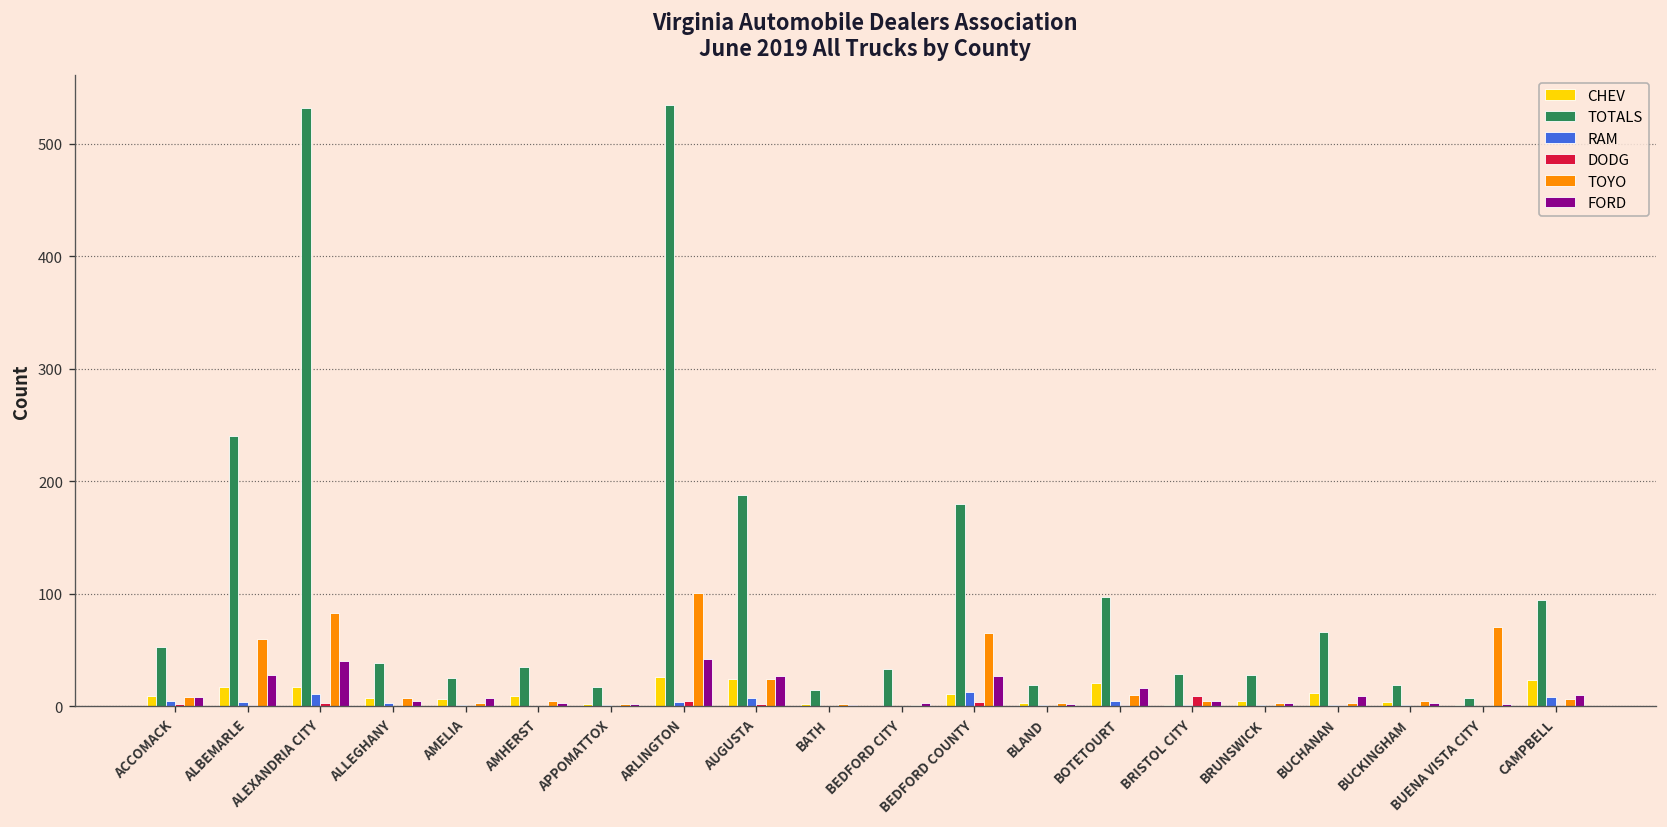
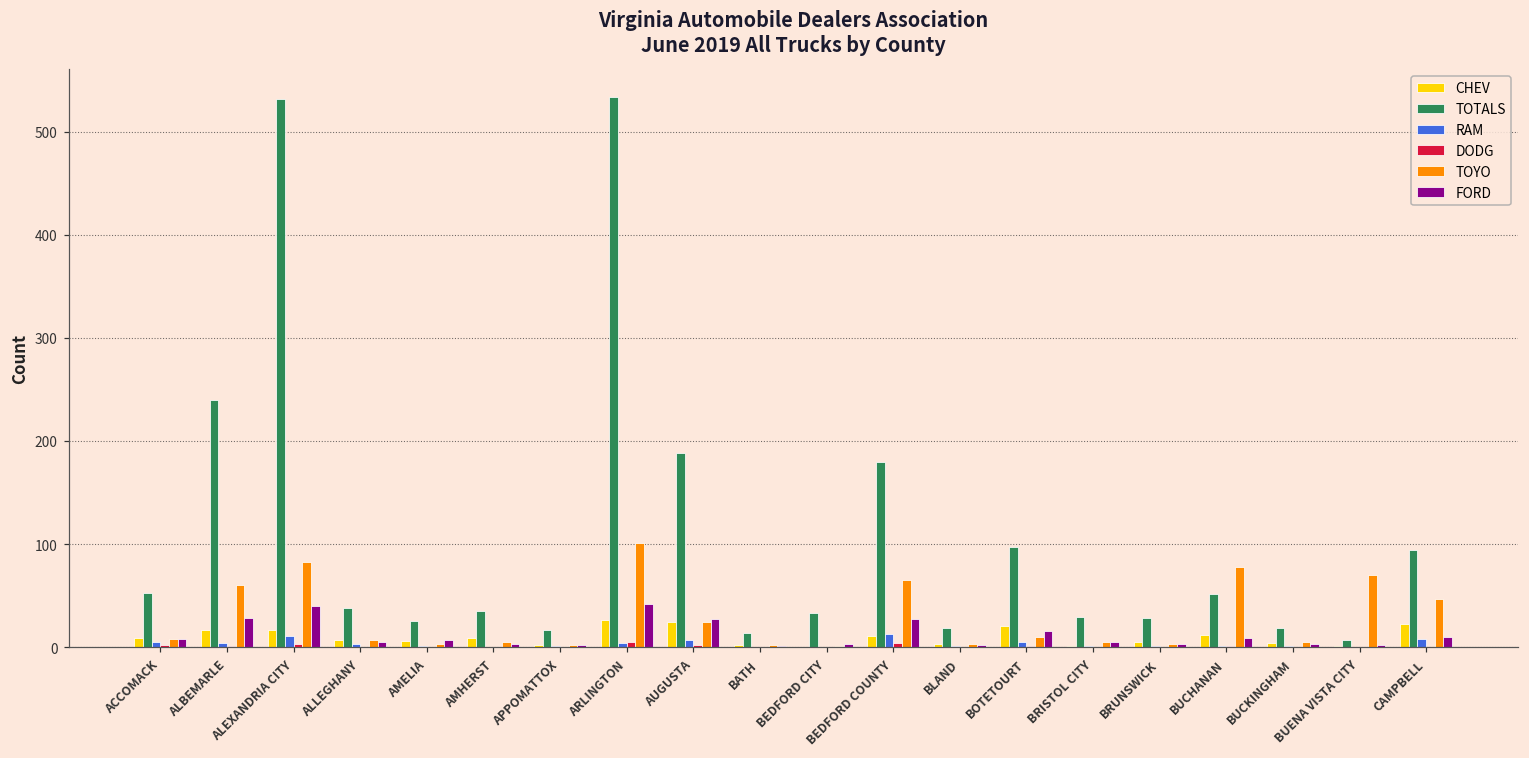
  {
    "CHEV": {
      "ACCOMACK": 10,
      "ALBEMARLE": 20,
      "ALEXANDRIA CITY": 20,
      "ALLEGHANY": 10,
      "AMELIA": 10,
      "AMHERST": 10,
      "ARLINGTON": 30,
      "AUGUSTA": 20,
      "BEDFORD CITY": 0,
      "BEDFORD COUNTY": 10,
      "BLAND": 0,
      "BOTETOURT": 20,
      "BRUNSWICK": 10,
      "BUCHANAN": 10,
      "BUCKINGHAM": 0,
      "CAMPBELL": 20
    },
    "TOTALS": {
      "ACCOMACK": 50,
      "ALBEMARLE": 240,
      "ALEXANDRIA CITY": 530,
      "ALLEGHANY": 40,
      "AMELIA": 30,
      "AMHERST": 40,
      "APPOMATTOX": 20,
      "ARLINGTON": 530,
      "AUGUSTA": 190,
      "BATH": 10,
      "BEDFORD CITY": 30,
      "BEDFORD COUNTY": 180,
      "BLAND": 20,
      "BOTETOURT": 100,
      "BRISTOL CITY": 30,
      "BRUNSWICK": 30,
-     "BUCHANAN": 70,
+     "BUCHANAN": 50,
      "BUCKINGHAM": 20,
      "BUENA VISTA CITY": 10,
      "CAMPBELL": 90
    },
    "RAM": {
      "ACCOMACK": 10,
      "ALBEMARLE": 0,
      "ALEXANDRIA CITY": 10,
      "ALLEGHANY": 0,
      "AMHERST": 0,
      "ARLINGTON": 0,
      "AUGUSTA": 10,
      "BATH": 0,
      "BEDFORD CITY": 0,
      "BEDFORD COUNTY": 10,
      "BOTETOURT": 10,
      "BUENA VISTA CITY": 0,
      "CAMPBELL": 10
    },
    "DODG": {
      "ALEXANDRIA CITY": 0,
      "ALLEGHANY": 0,
      "AMELIA": 0,
      "AMHERST": 0,
      "APPOMATTOX": 0,
      "ARLINGTON": 10,
      "BATH": 0,
      "BEDFORD CITY": 0,
      "BEDFORD COUNTY": 0,
      "BLAND": 0,
-     "BRISTOL CITY": 10,
+     "BRISTOL CITY": 0,
      "BRUNSWICK": 0,
      "BUCKINGHAM": 0,
      "BUENA VISTA CITY": 0,
      "CAMPBELL": 0
    },
    "TOYO": {
      "ACCOMACK": 10,
      "ALBEMARLE": 60,
      "ALEXANDRIA CITY": 80,
      "ALLEGHANY": 10,
      "AMELIA": 0,
      "AMHERST": 10,
      "ARLINGTON": 100,
      "AUGUSTA": 20,
      "BEDFORD COUNTY": 70,
      "BLAND": 0,
      "BOTETOURT": 10,
      "BRISTOL CITY": 10,
      "BRUNSWICK": 0,
-     "BUCHANAN": 0,
+     "BUCHANAN": 80,
      "BUCKINGHAM": 10,
      "BUENA VISTA CITY": 70,
-     "CAMPBELL": 10
+     "CAMPBELL": 50
    },
    "FORD": {
      "ACCOMACK": 10,
      "ALBEMARLE": 30,
      "ALEXANDRIA CITY": 40,
      "ALLEGHANY": 10,
      "AMELIA": 10,
      "AMHERST": 0,
      "ARLINGTON": 40,
      "AUGUSTA": 30,
      "BEDFORD CITY": 0,
      "BEDFORD COUNTY": 30,
      "BOTETOURT": 20,
      "BRISTOL CITY": 10,
      "BRUNSWICK": 0,
      "BUCHANAN": 10,
      "BUCKINGHAM": 0,
      "CAMPBELL": 10
    }
  }
